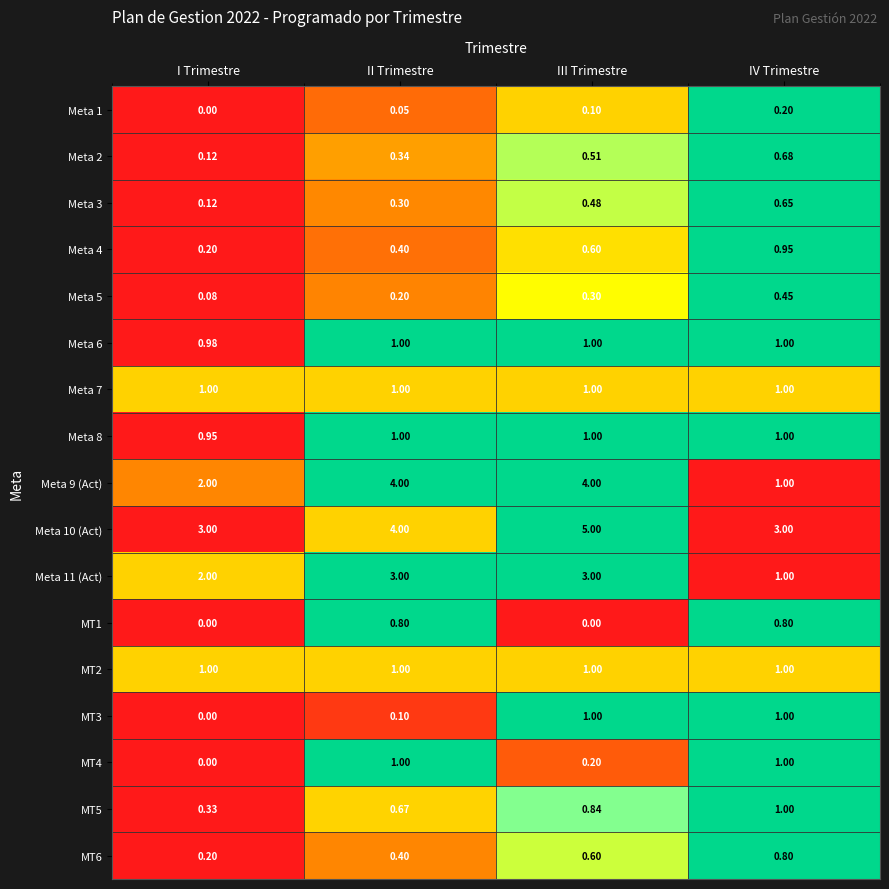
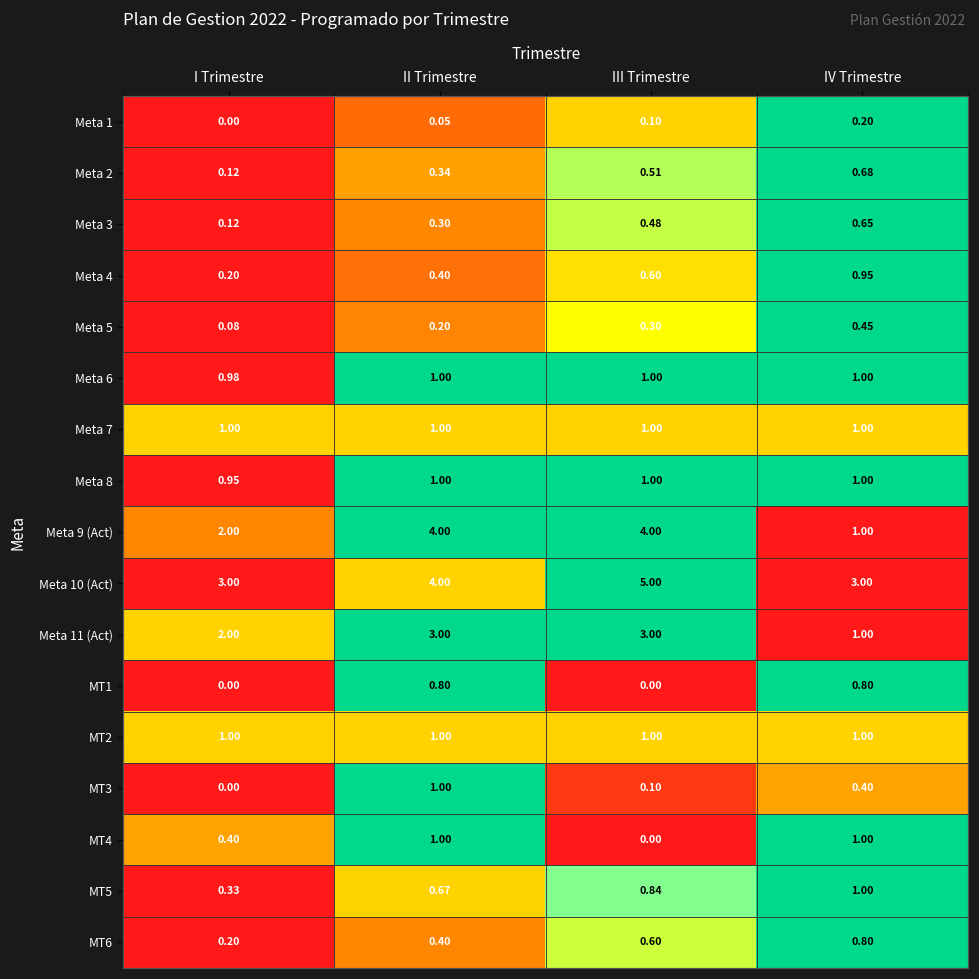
  {
    "Meta 1": {
      "I Trimestre": 0.00,
      "II Trimestre": 0.05,
      "III Trimestre": 0.10,
      "IV Trimestre": 0.20
    },
    "Meta 2": {
      "I Trimestre": 0.12,
      "II Trimestre": 0.34,
      "III Trimestre": 0.51,
      "IV Trimestre": 0.68
    },
    "Meta 3": {
      "I Trimestre": 0.12,
      "II Trimestre": 0.30,
      "III Trimestre": 0.48,
      "IV Trimestre": 0.65
    },
    "Meta 4": {
      "I Trimestre": 0.20,
      "II Trimestre": 0.40,
      "III Trimestre": 0.60,
      "IV Trimestre": 0.95
    },
    "Meta 5": {
      "I Trimestre": 0.08,
      "II Trimestre": 0.20,
      "III Trimestre": 0.30,
      "IV Trimestre": 0.45
    },
    "Meta 6": {
      "I Trimestre": 0.98,
      "II Trimestre": 1.00,
      "III Trimestre": 1.00,
      "IV Trimestre": 1.00
    },
    "Meta 7": {
      "I Trimestre": 1.00,
      "II Trimestre": 1.00,
      "III Trimestre": 1.00,
      "IV Trimestre": 1.00
    },
    "Meta 8": {
      "I Trimestre": 0.95,
      "II Trimestre": 1.00,
      "III Trimestre": 1.00,
      "IV Trimestre": 1.00
    },
    "Meta 9 (Act)": {
      "I Trimestre": 2.00,
      "II Trimestre": 4.00,
      "III Trimestre": 4.00,
      "IV Trimestre": 1.00
    },
    "Meta 10 (Act)": {
      "I Trimestre": 3.00,
      "II Trimestre": 4.00,
      "III Trimestre": 5.00,
      "IV Trimestre": 3.00
    },
    "Meta 11 (Act)": {
      "I Trimestre": 2.00,
      "II Trimestre": 3.00,
      "III Trimestre": 3.00,
      "IV Trimestre": 1.00
    },
    "MT1": {
      "I Trimestre": 0.00,
      "II Trimestre": 0.80,
      "III Trimestre": 0.00,
      "IV Trimestre": 0.80
    },
    "MT2": {
      "I Trimestre": 1.00,
      "II Trimestre": 1.00,
      "III Trimestre": 1.00,
      "IV Trimestre": 1.00
    },
    "MT3": {
      "I Trimestre": 0.00,
-     "II Trimestre": 0.10,
-     "III Trimestre": 1.00,
-     "IV Trimestre": 1.00
+     "II Trimestre": 1.00,
+     "III Trimestre": 0.10,
+     "IV Trimestre": 0.40
    },
    "MT4": {
-     "I Trimestre": 0.00,
+     "I Trimestre": 0.40,
      "II Trimestre": 1.00,
-     "III Trimestre": 0.20,
+     "III Trimestre": 0.00,
      "IV Trimestre": 1.00
    },
    "MT5": {
      "I Trimestre": 0.33,
      "II Trimestre": 0.67,
      "III Trimestre": 0.84,
      "IV Trimestre": 1.00
    },
    "MT6": {
      "I Trimestre": 0.20,
      "II Trimestre": 0.40,
      "III Trimestre": 0.60,
      "IV Trimestre": 0.80
    }
  }
